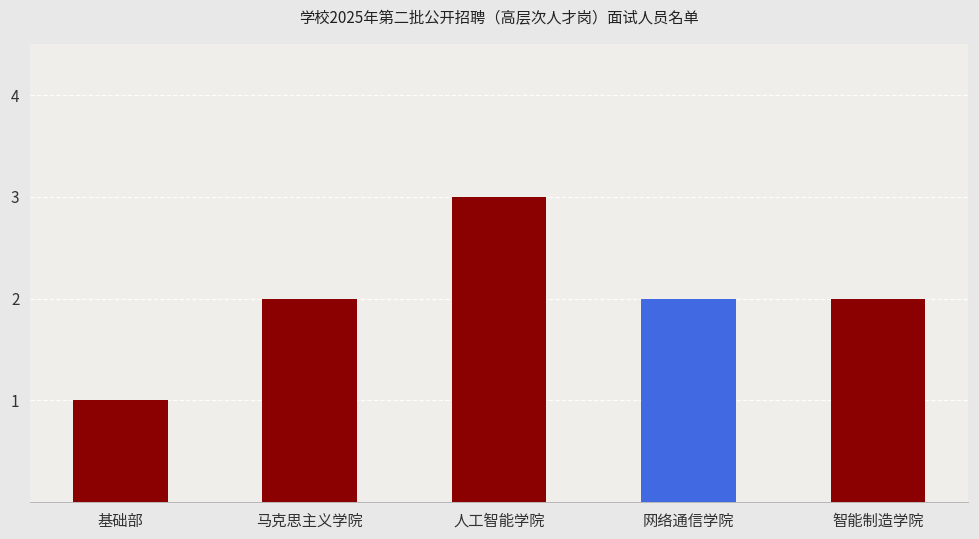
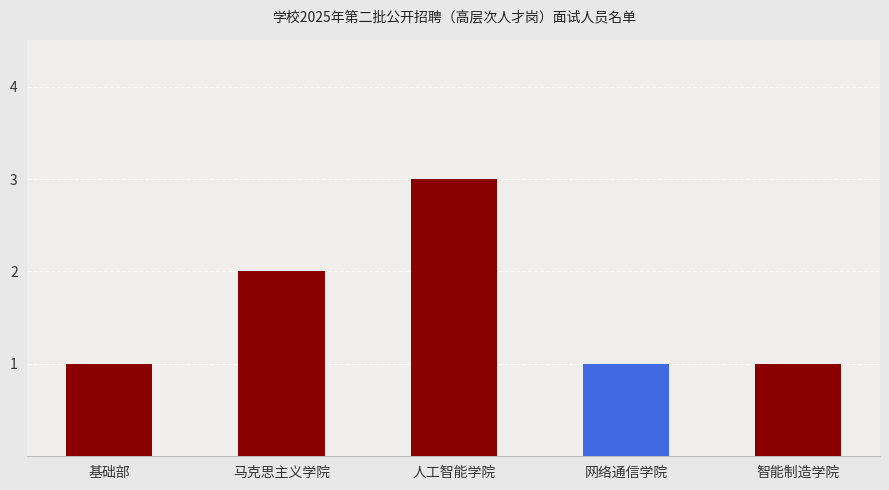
  {
    "基础部": 1,
    "马克思主义学院": 2,
    "人工智能学院": 3,
-   "网络通信学院": 2,
-   "智能制造学院": 2
+   "网络通信学院": 1,
+   "智能制造学院": 1
  }
